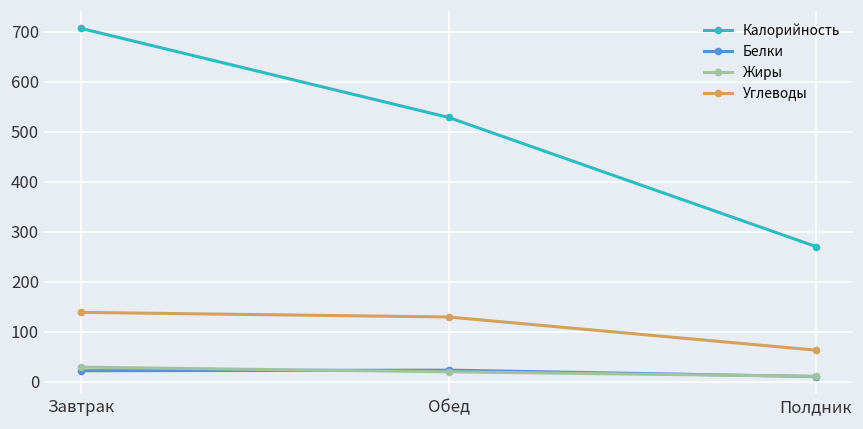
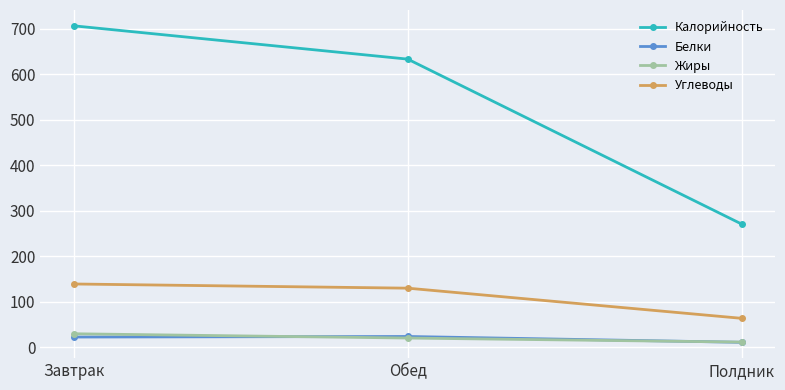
  {
    "Калорийность": {
      "Завтрак": 710,
-     "Обед": 530,
+     "Обед": 630,
      "Полдник": 270
    },
    "Белки": {
      "Завтрак": 20
    },
    "Жиры": {
      "Завтрак": 30
    },
    "Углеводы": {
      "Завтрак": 140,
      "Обед": 130,
      "Полдник": 60
    }
  }
